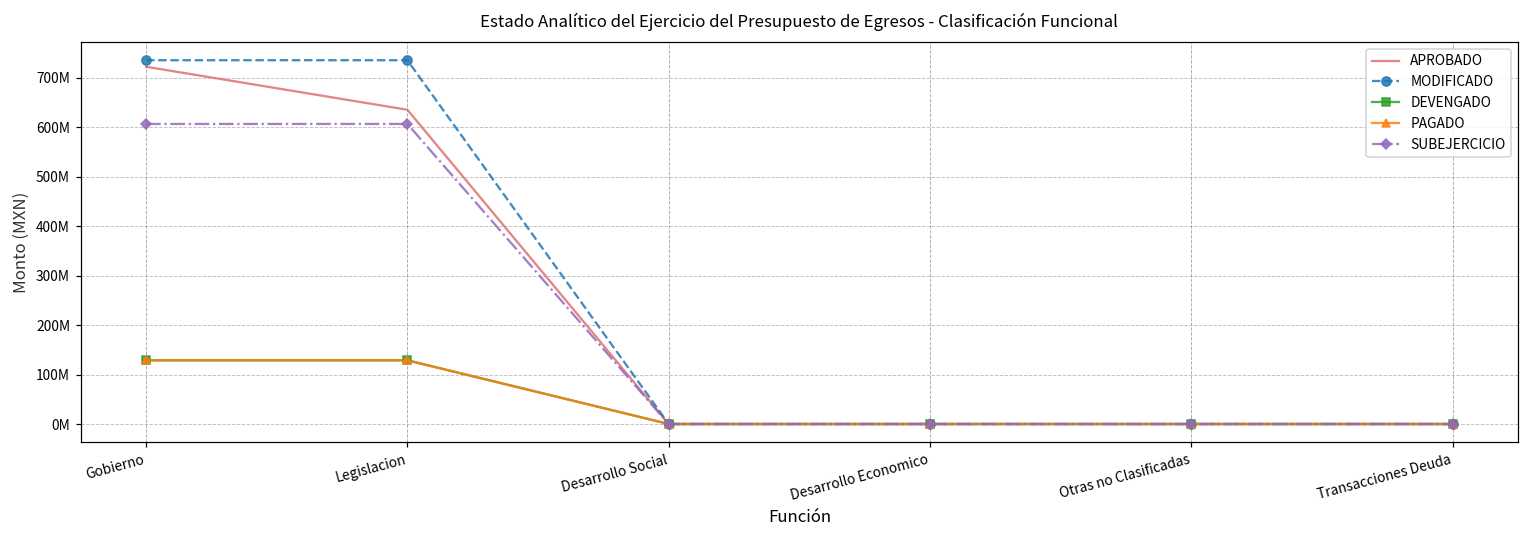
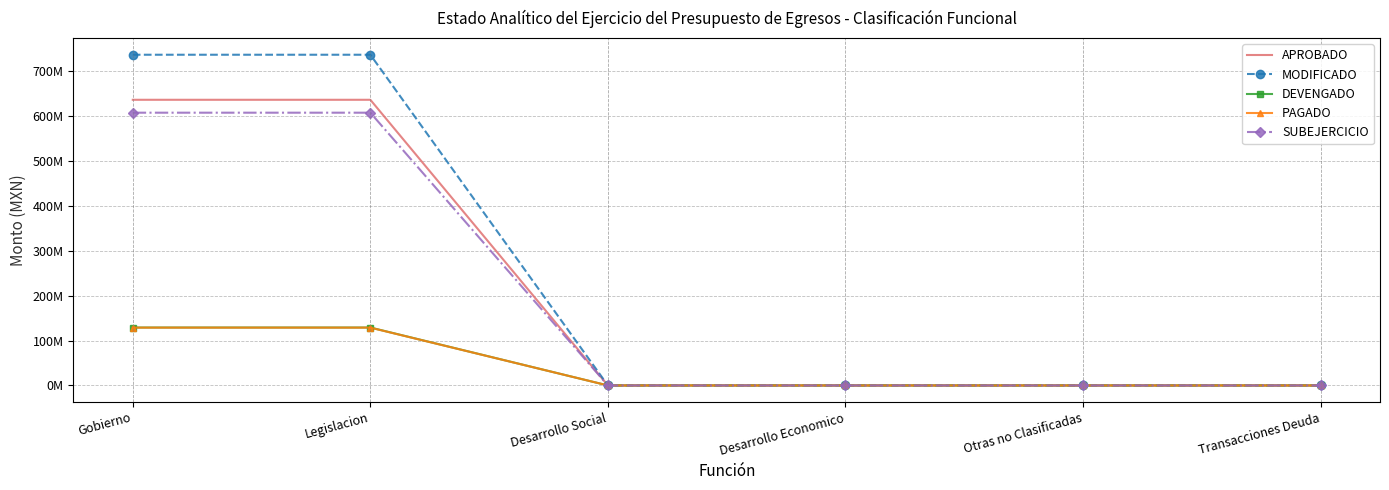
  {
    "APROBADO": {
-     "Gobierno": 720000000,
+     "Gobierno": 640000000,
      "Legislacion": 640000000
    },
    "MODIFICADO": {
      "Gobierno": 740000000,
      "Legislacion": 740000000
    },
    "PAGADO": {
      "Gobierno": 130000000,
      "Legislacion": 130000000
    },
    "SUBEJERCICIO": {
      "Gobierno": 610000000,
      "Legislacion": 610000000
    }
  }
